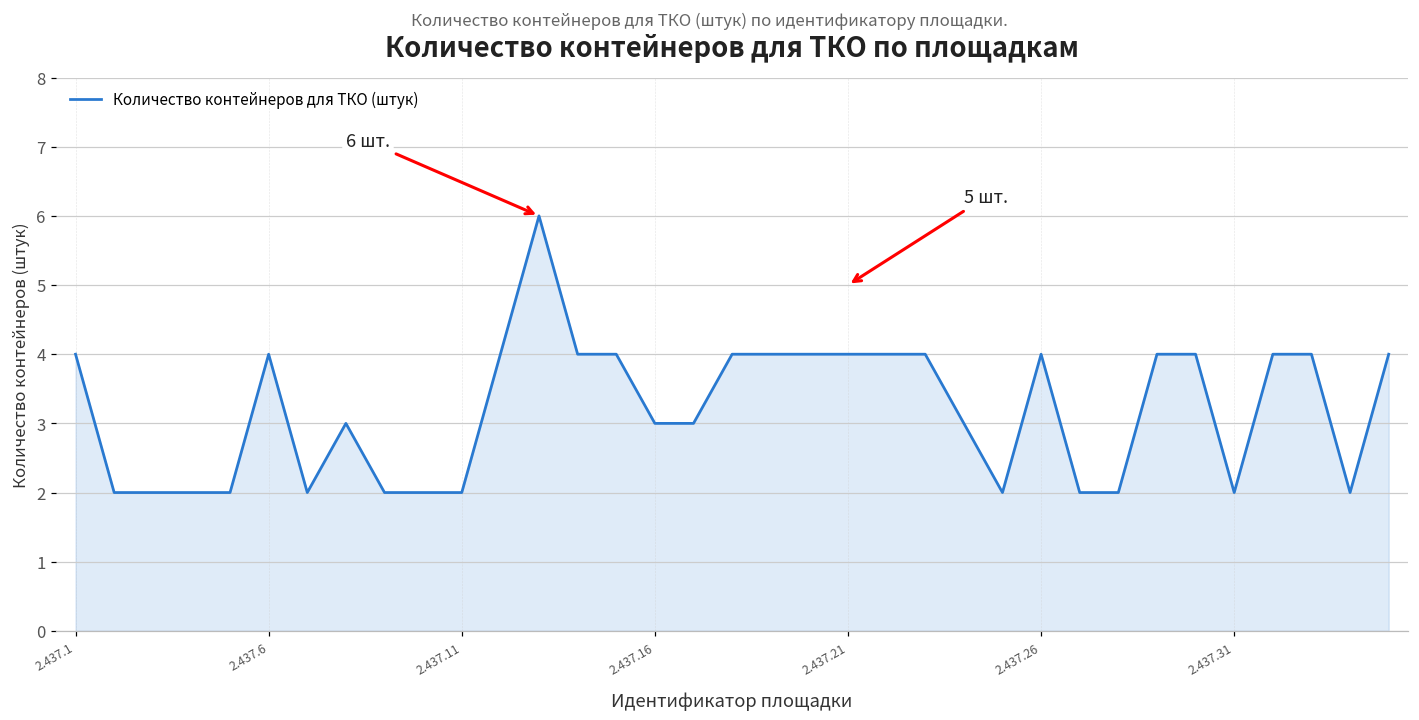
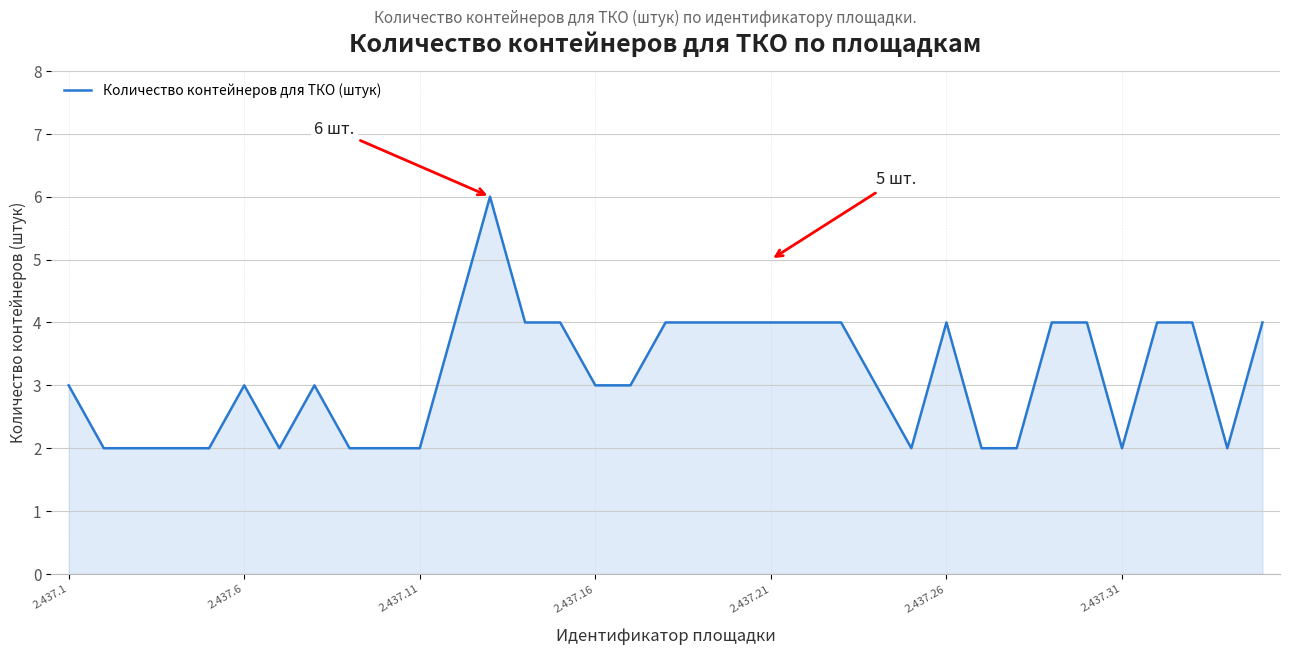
  {
-   "2.437.1": 4,
-   "2.437.6": 4,
+   "2.437.1": 3,
+   "2.437.6": 3,
    "2.437.11": 2,
    "2.437.16": 3,
    "2.437.21": 4,
    "2.437.26": 4,
    "2.437.31": 2
  }
